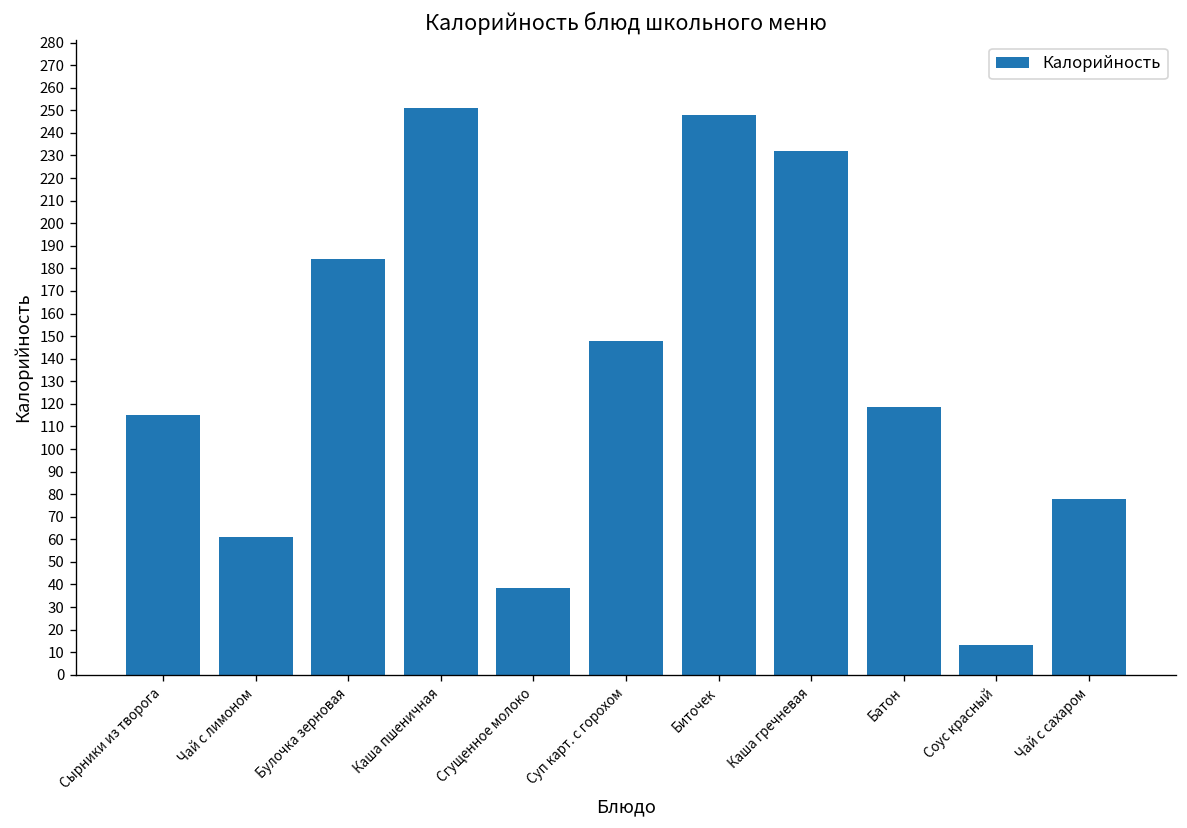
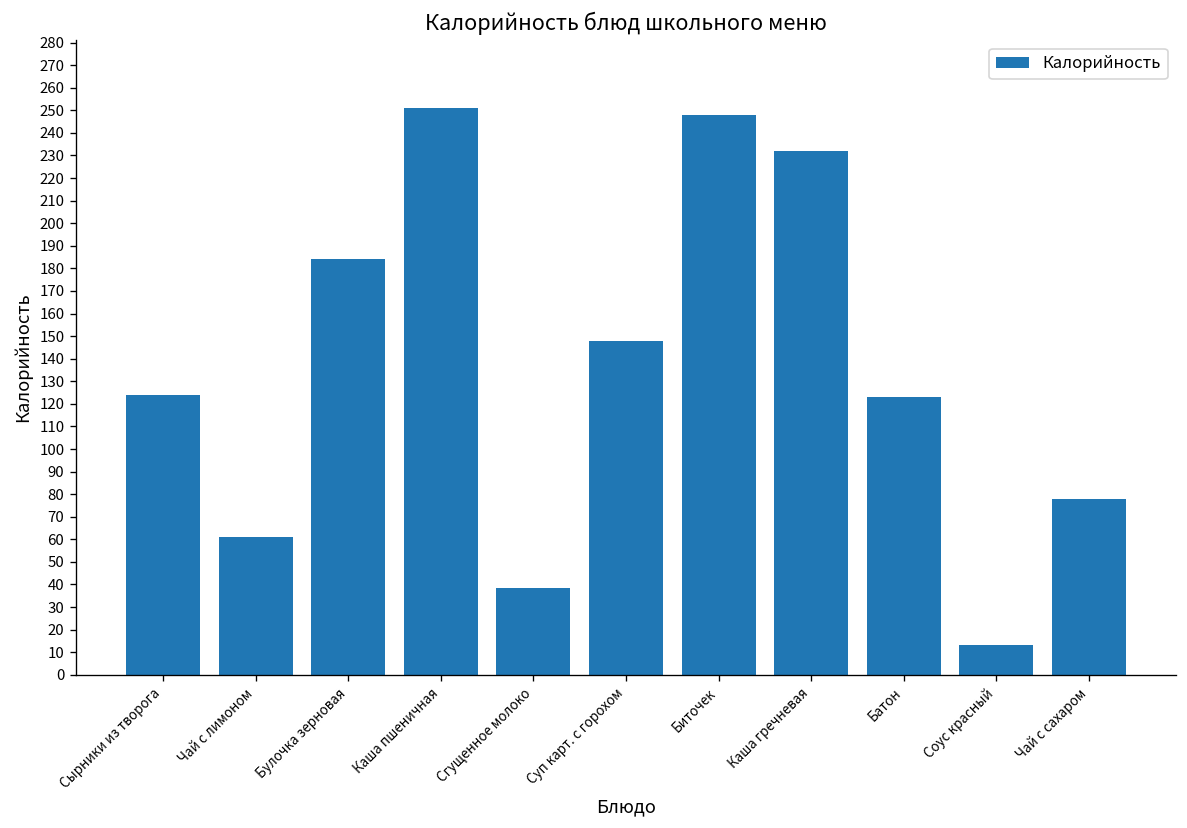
  {
-   "Сырники из творога": 115,
+   "Сырники из творога": 124,
    "Чай с лимоном": 61,
    "Булочка зерновая": 184,
    "Каша пшеничная": 251,
    "Сгущенное молоко": 38,
    "Суп карт. с горохом": 148,
    "Биточек": 248,
    "Каша гречневая": 232,
-   "Батон": 119,
+   "Батон": 123,
    "Соус красный": 13,
    "Чай с сахаром": 78
  }
